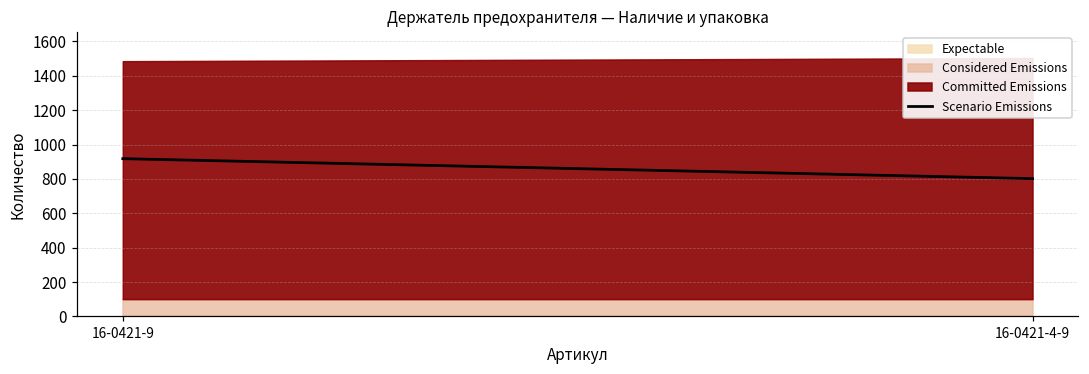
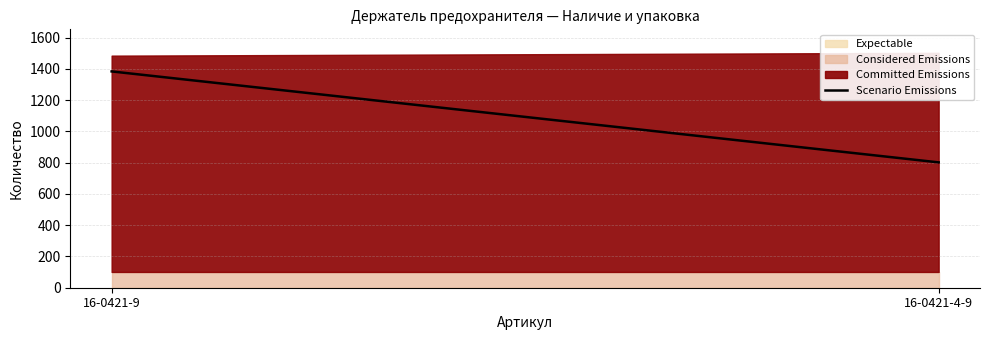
  {
    "Scenario Emissions": {
-     "16-0421-9": 920,
+     "16-0421-9": 1380,
      "16-0421-4-9": 800
    },
    "Committed Emissions": {
      "16-0421-9": 1380
    }
  }
